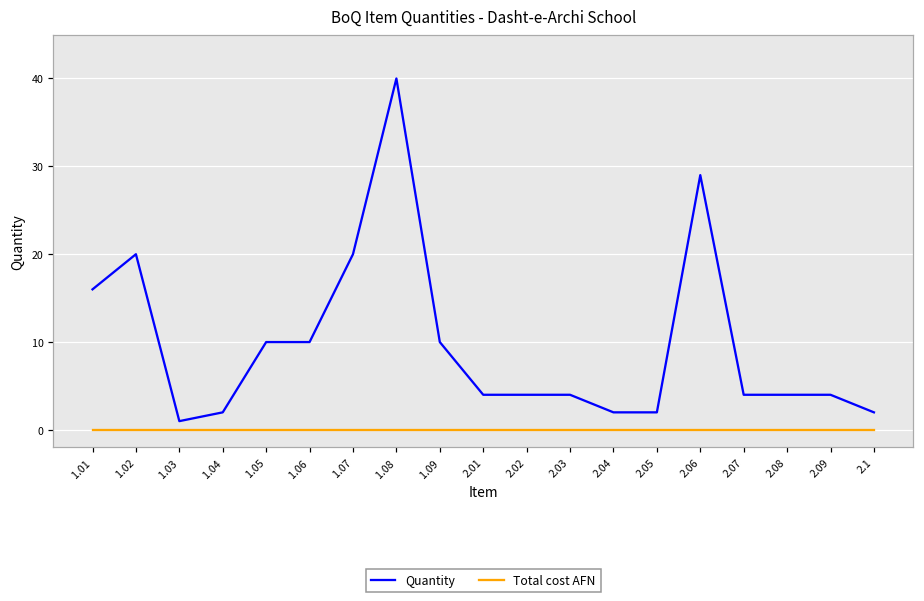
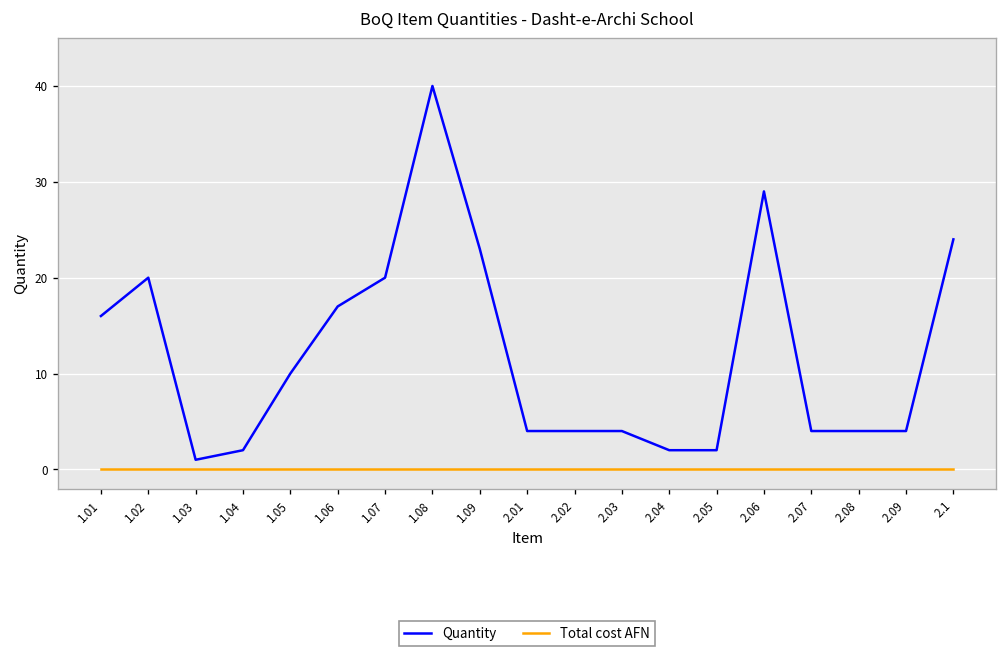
  {
    "Quantity": {
      "1.01": 16,
      "1.02": 20,
      "1.03": 1,
      "1.04": 2,
      "1.05": 10,
-     "1.06": 10,
+     "1.06": 17,
      "1.07": 20,
      "1.08": 40,
-     "1.09": 10,
+     "1.09": 23,
      "2.01": 4,
      "2.02": 4,
      "2.03": 4,
      "2.04": 2,
      "2.05": 2,
      "2.06": 29,
      "2.07": 4,
      "2.08": 4,
      "2.09": 4,
-     "2.1": 2
+     "2.1": 24
    },
    "Total cost AFN": {
      "1.01": 0,
      "1.02": 0,
      "1.03": 0,
      "1.04": 0,
      "1.05": 0,
      "1.06": 0,
      "1.07": 0,
      "1.08": 0,
      "1.09": 0,
      "2.01": 0,
      "2.02": 0,
      "2.03": 0,
      "2.04": 0,
      "2.05": 0,
      "2.06": 0,
      "2.07": 0,
      "2.08": 0,
      "2.09": 0,
      "2.1": 0
    }
  }
